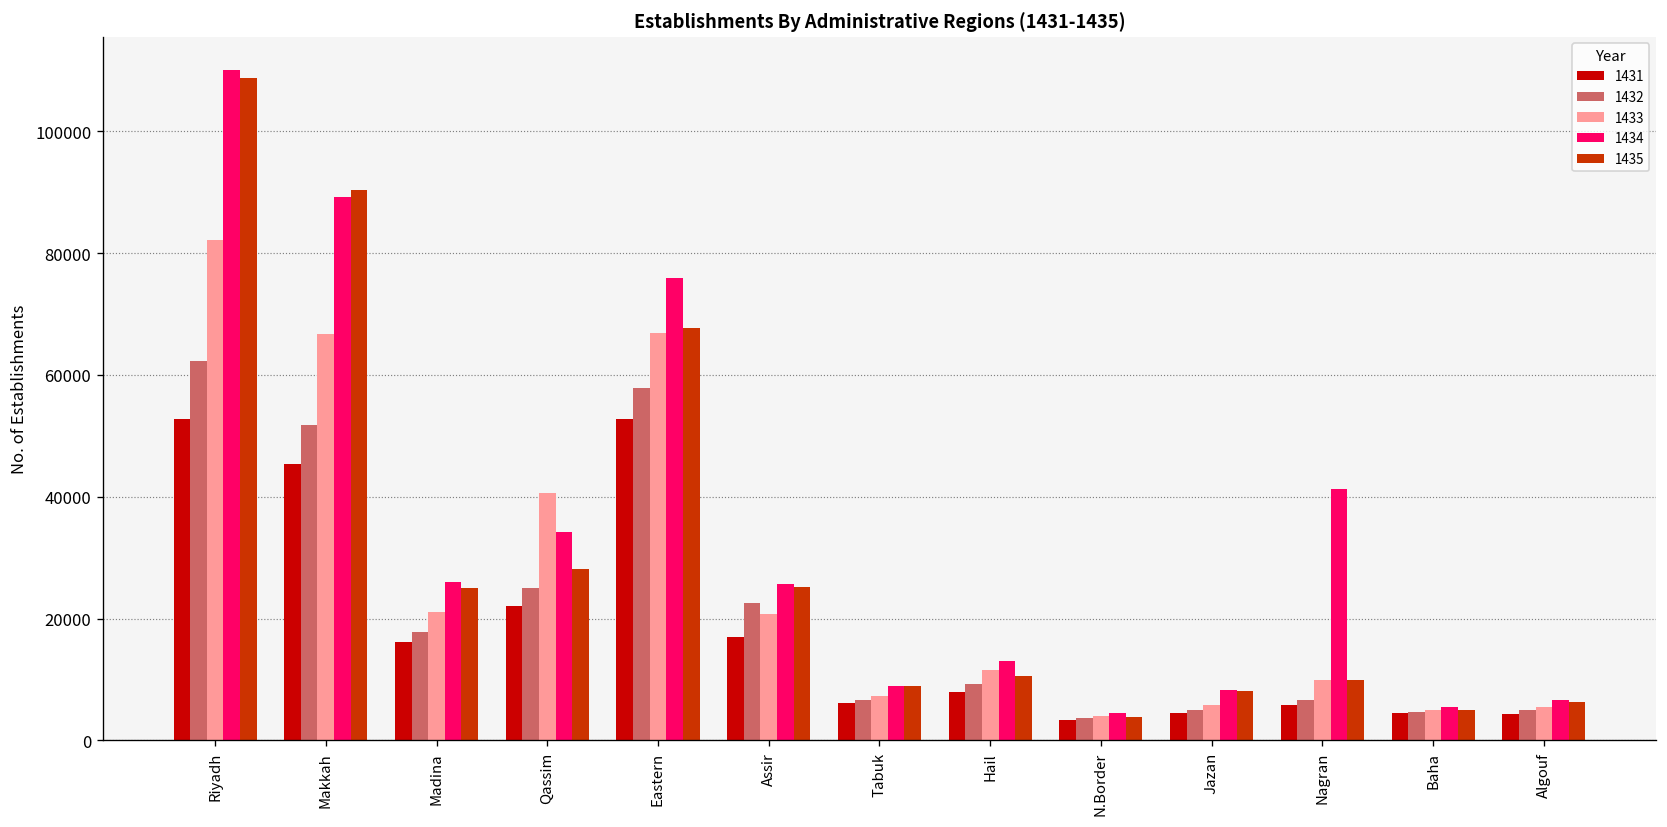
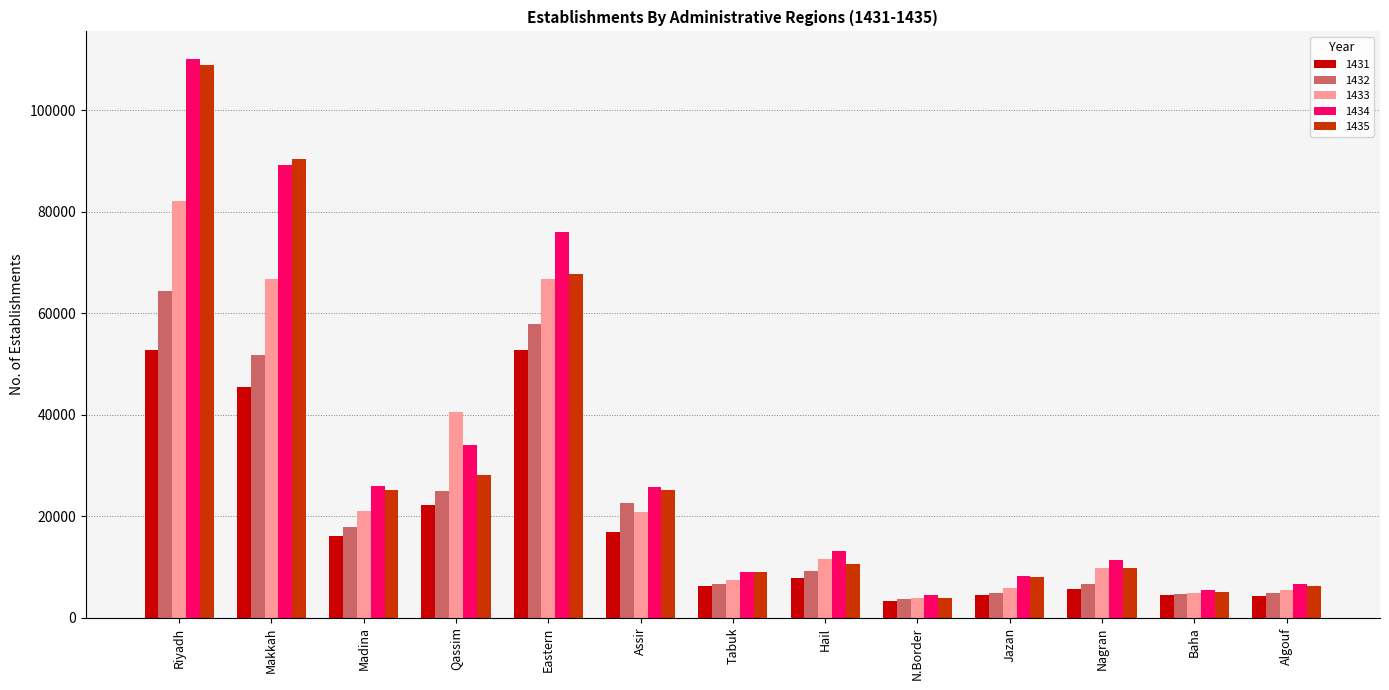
  {
    "1432": {
-     "Riyadh": 62000,
+     "Riyadh": 64000,
      "Makkah": 52000,
      "Madina": 18000,
      "Qassim": 25000,
      "Eastern": 58000,
      "Assir": 23000,
      "Tabuk": 7000,
      "Hail": 9000,
      "N.Border": 4000,
      "Jazan": 5000,
      "Nagran": 7000,
      "Baha": 5000,
      "Algouf": 5000
    },
    "1433": {
      "Riyadh": 82000,
      "Makkah": 67000,
      "Madina": 21000,
      "Qassim": 41000,
      "Eastern": 67000,
      "Assir": 21000,
      "Tabuk": 7000,
      "Hail": 12000,
      "N.Border": 4000,
      "Jazan": 6000,
      "Nagran": 10000,
      "Baha": 5000,
      "Algouf": 6000
    },
    "1434": {
      "Riyadh": 110000,
      "Makkah": 89000,
      "Madina": 26000,
      "Qassim": 34000,
      "Eastern": 76000,
      "Assir": 26000,
      "Tabuk": 9000,
      "Hail": 13000,
      "N.Border": 5000,
      "Jazan": 8000,
-     "Nagran": 41000,
+     "Nagran": 11000,
      "Baha": 5000,
      "Algouf": 7000
    }
  }
